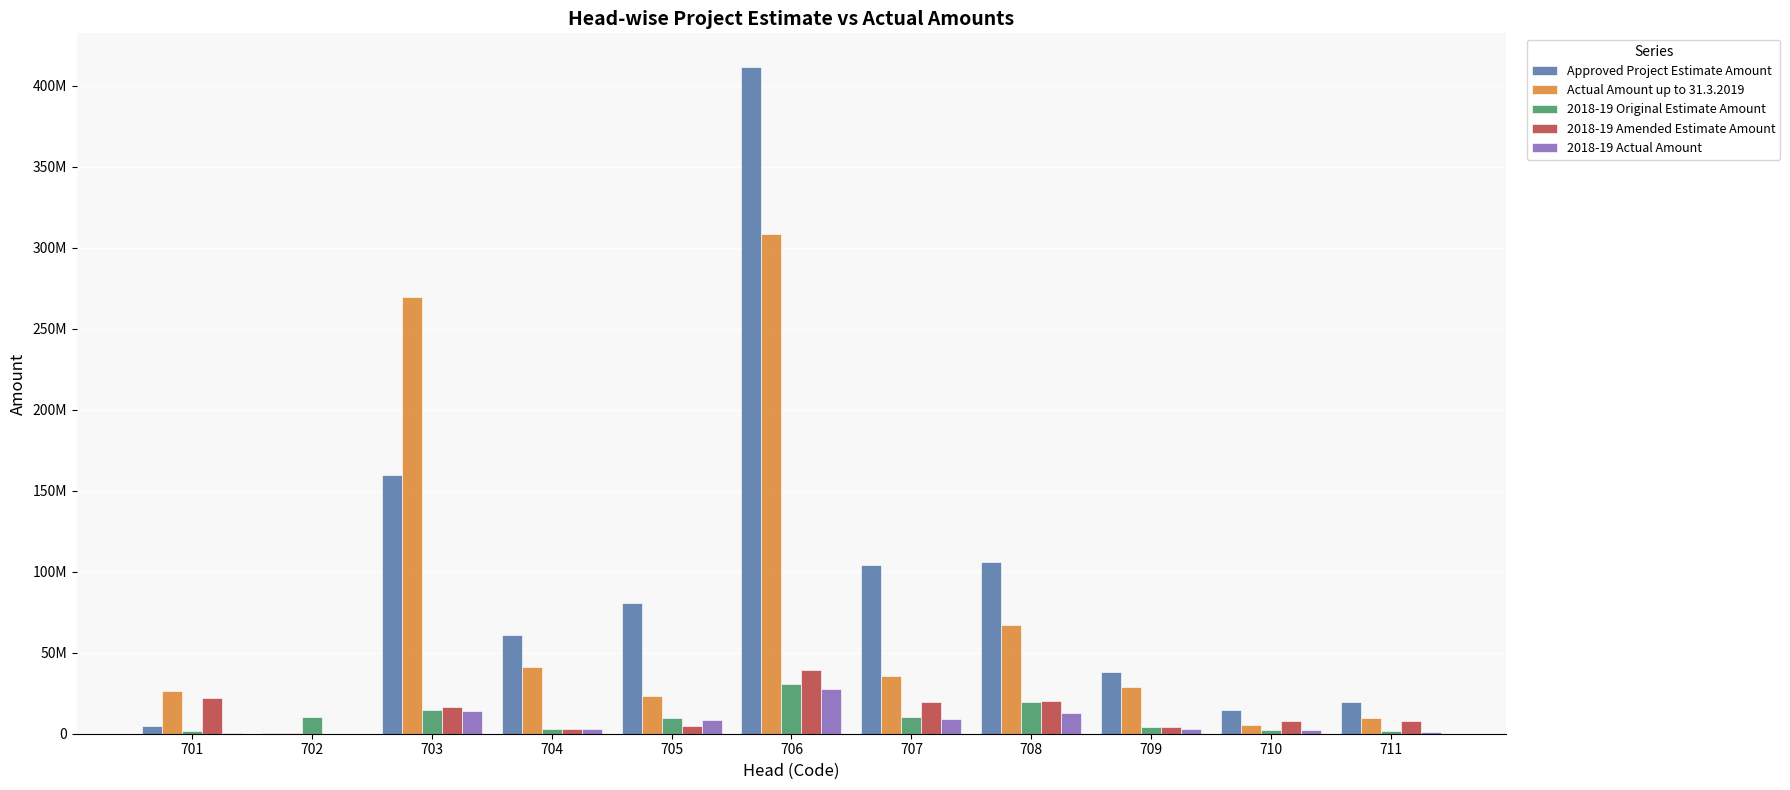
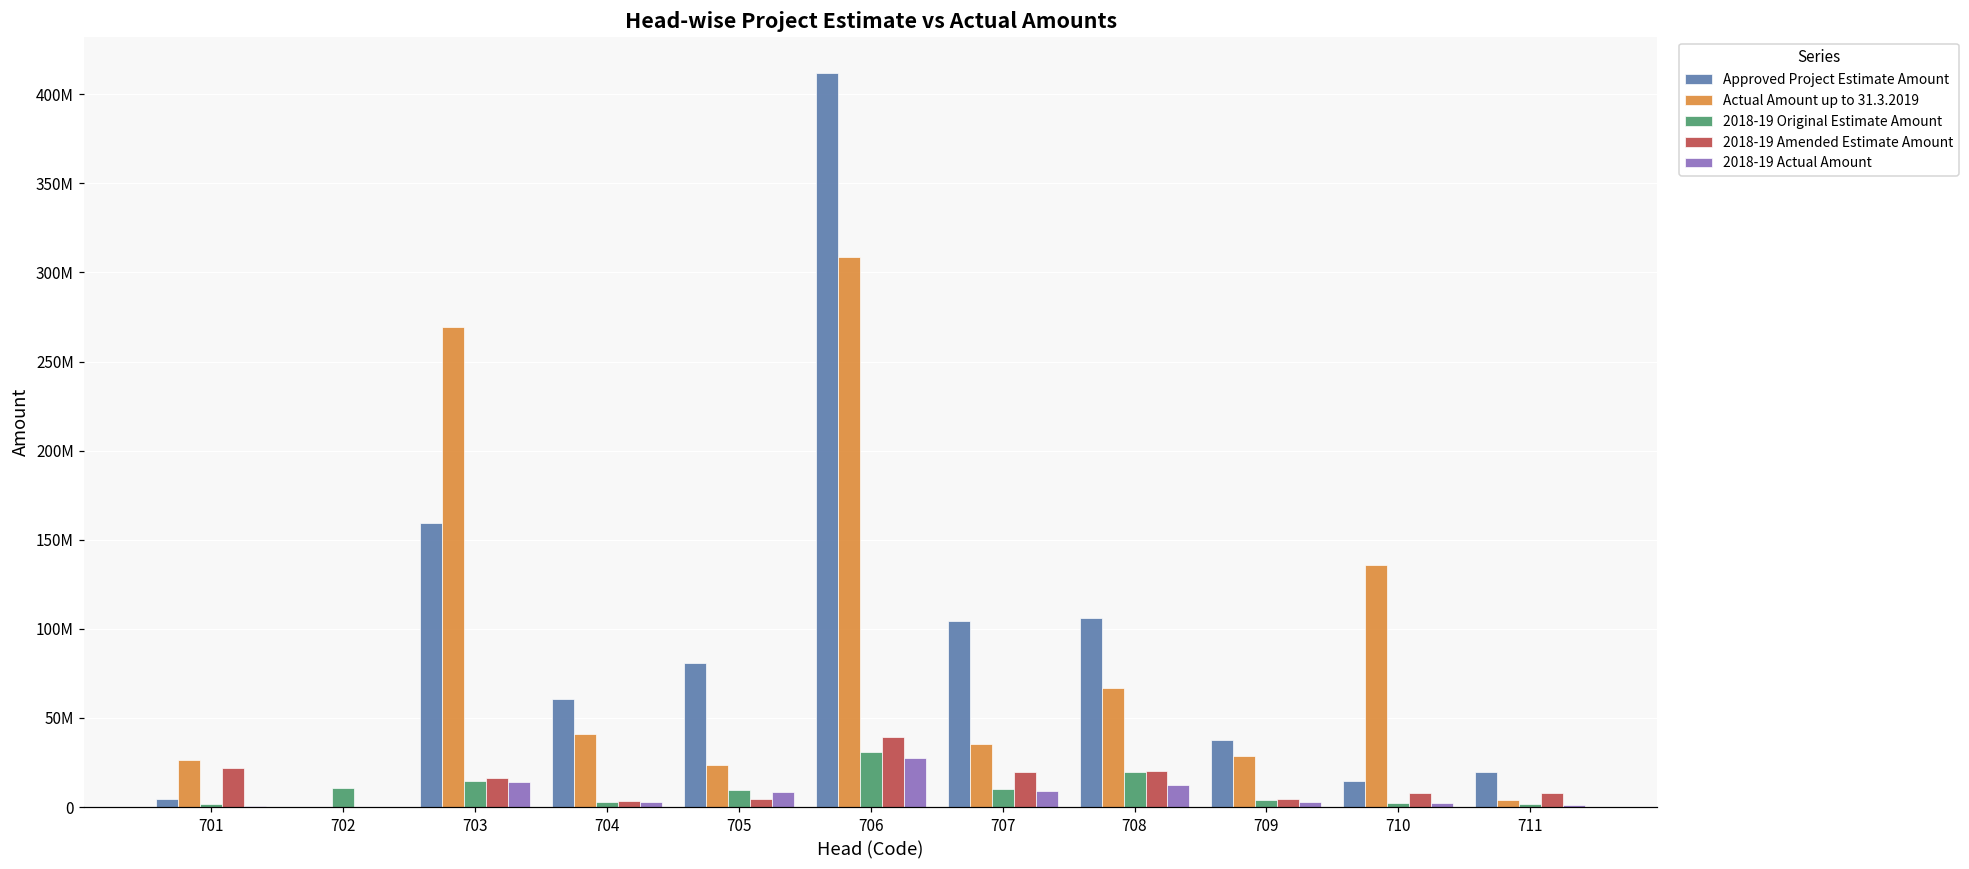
  {
    "Actual Amount up to 31.3.2019": {
      "701": 26000000,
      "703": 270000000,
      "704": 41000000,
      "705": 23000000,
      "706": 308000000,
      "707": 36000000,
      "708": 67000000,
      "709": 29000000,
-     "710": 5000000,
-     "711": 10000000
+     "710": 136000000,
+     "711": 4000000
    },
    "2018-19 Original Estimate Amount": {
      "701": 2000000,
      "702": 10000000,
      "703": 15000000,
      "704": 3000000,
      "705": 10000000,
      "706": 31000000,
      "707": 10000000,
      "708": 20000000,
      "709": 4000000,
      "710": 3000000,
      "711": 2000000
    },
    "2018-19 Amended Estimate Amount": {
      "701": 22000000,
      "703": 17000000,
      "704": 3000000,
      "705": 5000000,
      "706": 39000000,
      "707": 20000000,
      "708": 20000000,
      "709": 4000000,
      "710": 8000000,
      "711": 8000000
    }
  }
